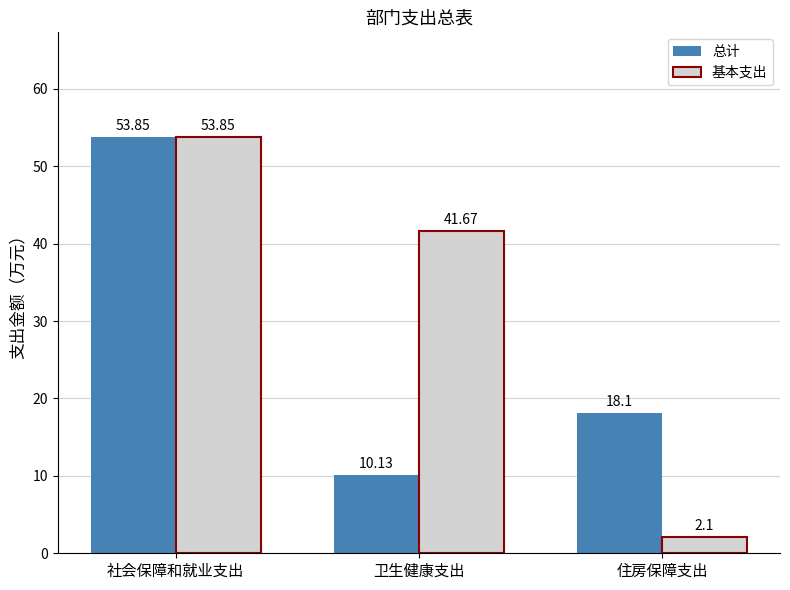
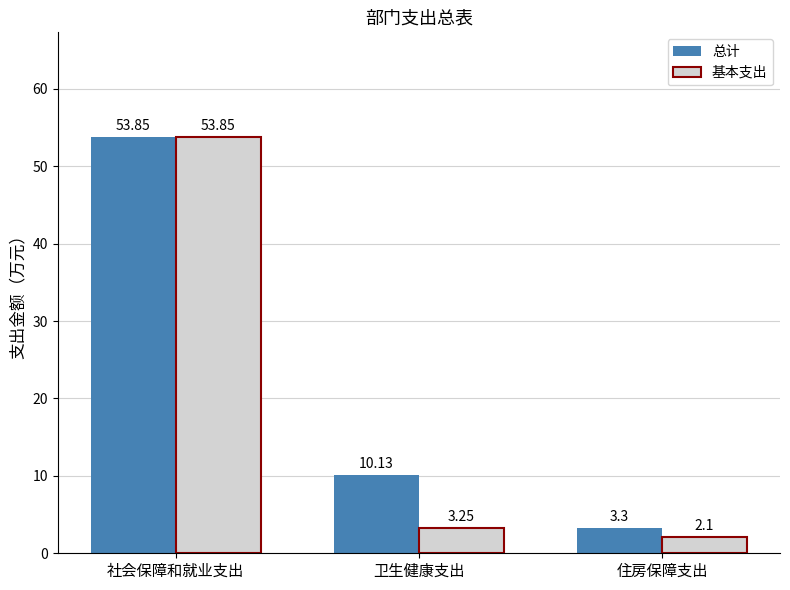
  {
    "总计": {
      "社会保障和就业支出": 53.85,
      "卫生健康支出": 10.13,
-     "住房保障支出": 18.1
+     "住房保障支出": 3.3
    },
    "基本支出": {
      "社会保障和就业支出": 53.85,
-     "卫生健康支出": 41.67,
+     "卫生健康支出": 3.25,
      "住房保障支出": 2.1
    }
  }
